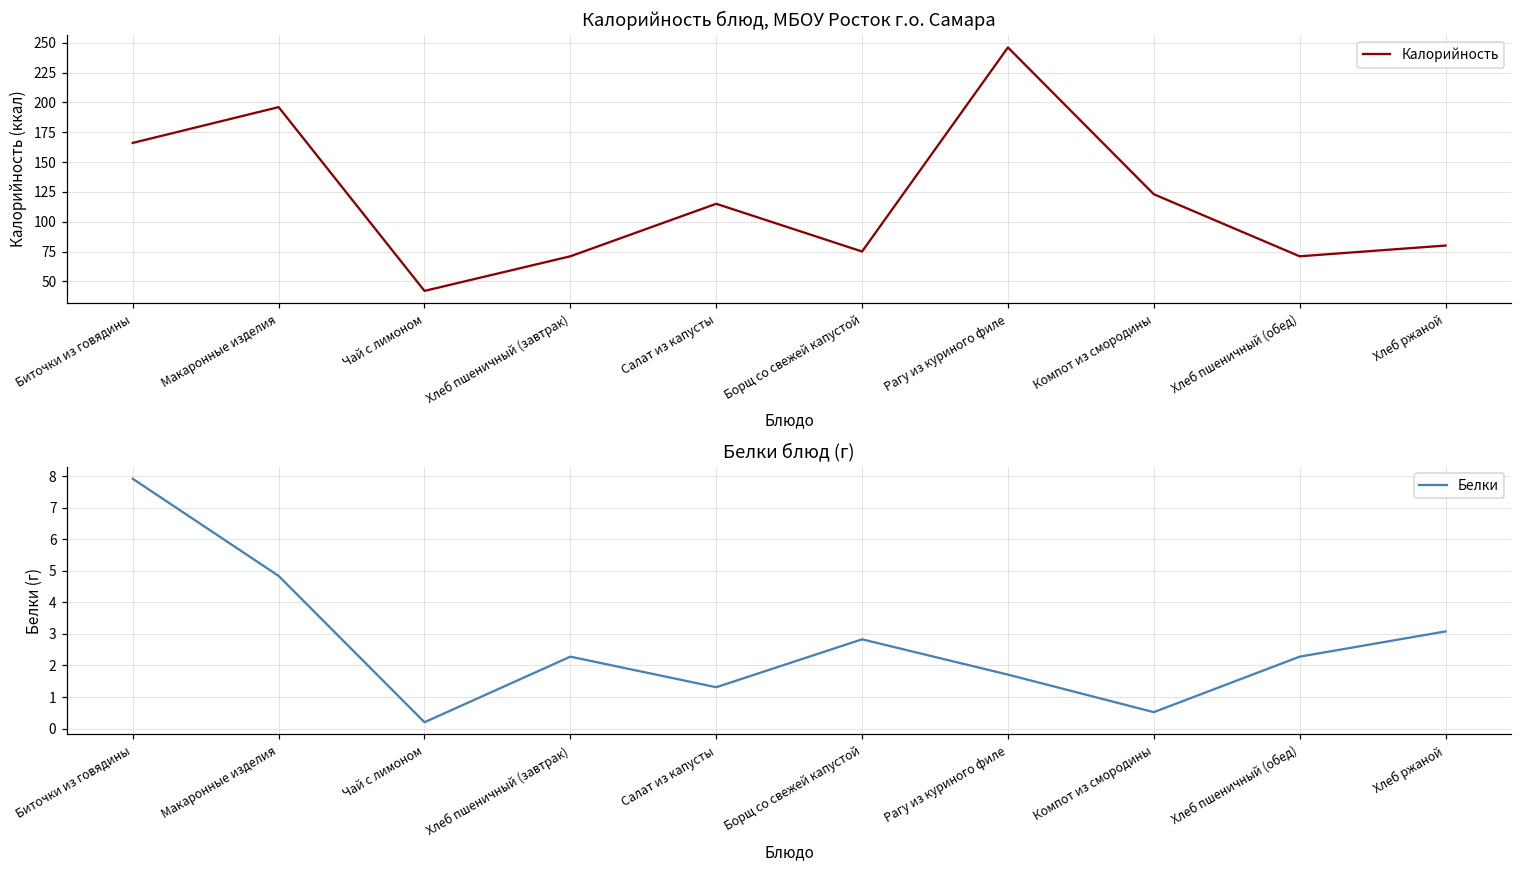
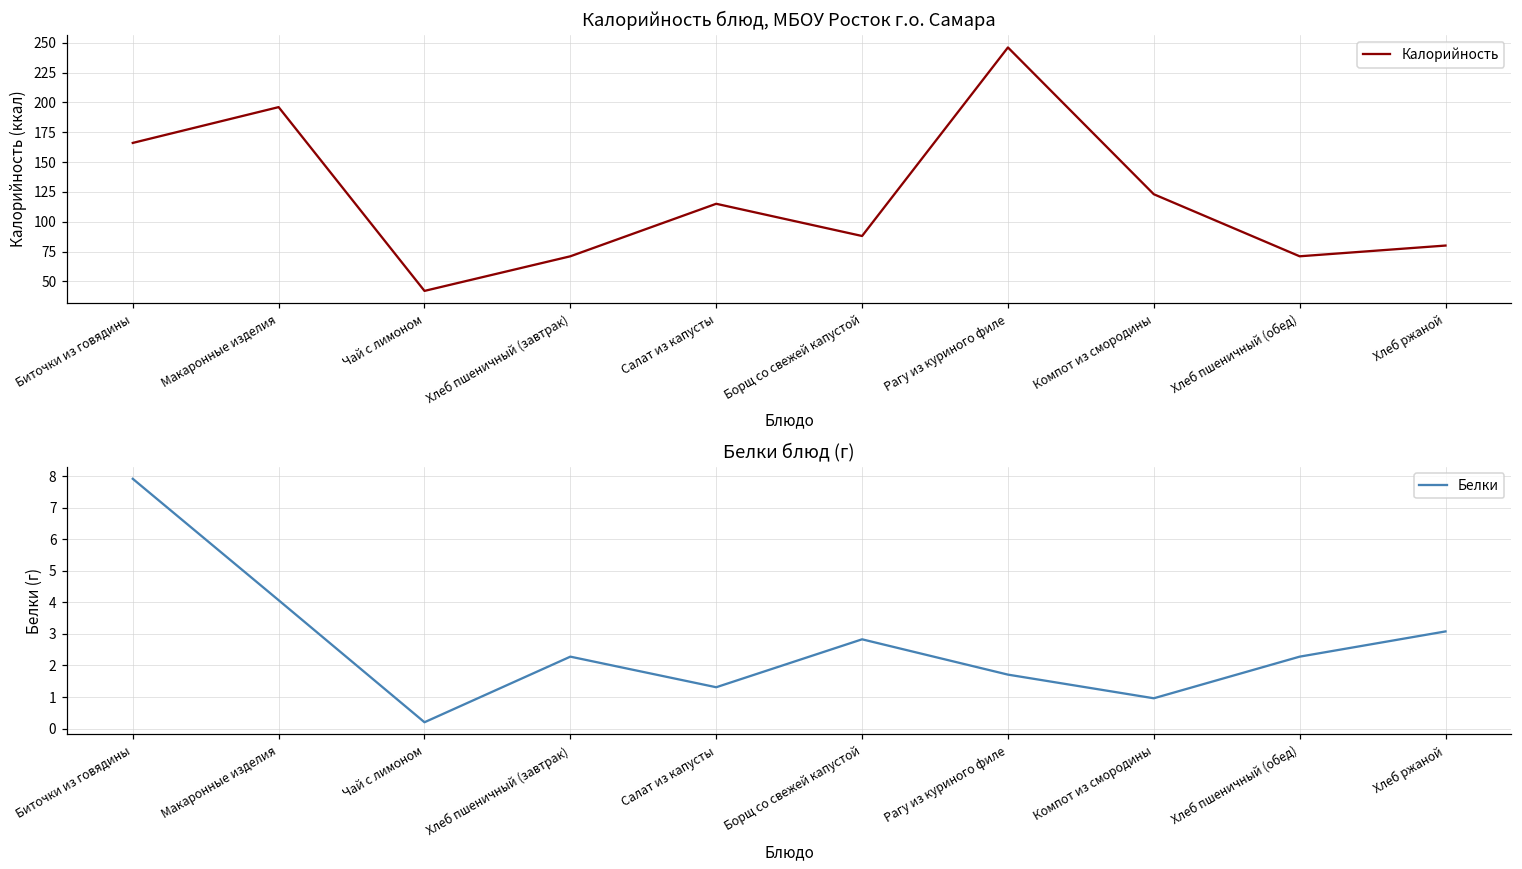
  {
    "Калорийность блюд, МБОУ Росток г.о. Самара": {
      "Биточки из говядины": 166,
      "Макаронные изделия": 196,
      "Чай с лимоном": 42,
      "Хлеб пшеничный (завтрак)": 71,
      "Салат из капусты": 115,
-     "Борщ со свежей капустой": 75,
+     "Борщ со свежей капустой": 88,
      "Рагу из куриного филе": 246,
      "Компот из смородины": 123,
      "Хлеб пшеничный (обед)": 71,
      "Хлеб ржаной": 80
    },
    "Белки блюд (г)": {
      "Биточки из говядины": 7.9,
-     "Макаронные изделия": 4.8,
+     "Макаронные изделия": 4.1,
      "Чай с лимоном": 0.2,
      "Хлеб пшеничный (завтрак)": 2.3,
      "Салат из капусты": 1.3,
      "Борщ со свежей капустой": 2.8,
      "Рагу из куриного филе": 1.7,
-     "Компот из смородины": 0.5,
+     "Компот из смородины": 1.0,
      "Хлеб пшеничный (обед)": 2.3,
      "Хлеб ржаной": 3.1
    }
  }
